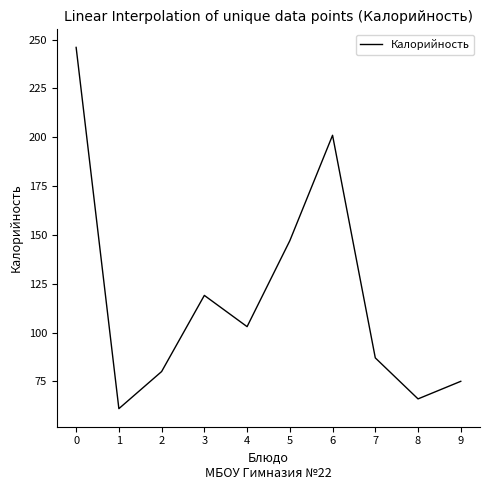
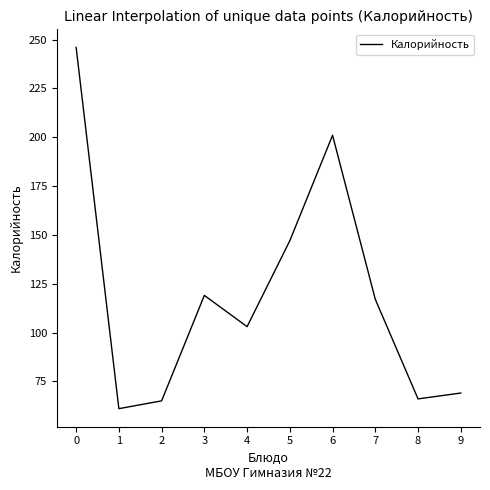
  {
    "0": 246,
    "1": 61,
-   "2": 80,
+   "2": 65,
    "3": 119,
    "4": 103,
    "5": 147,
    "6": 201,
-   "7": 87,
+   "7": 117,
    "8": 66,
-   "9": 75
+   "9": 69
  }
